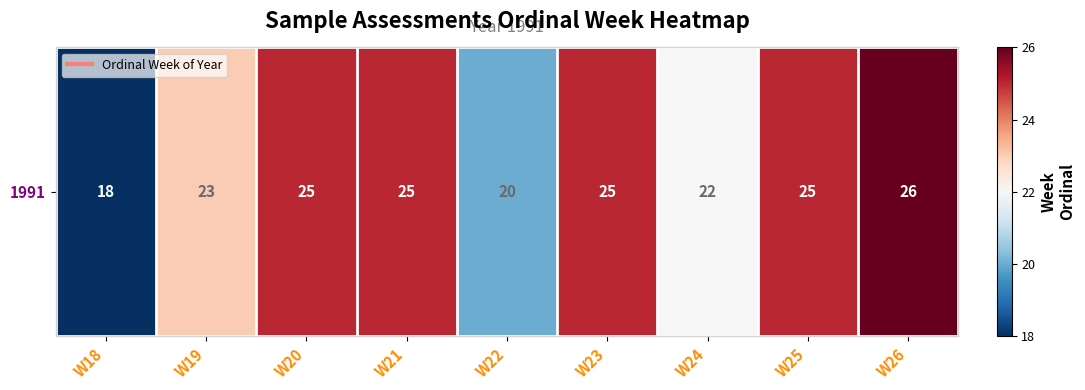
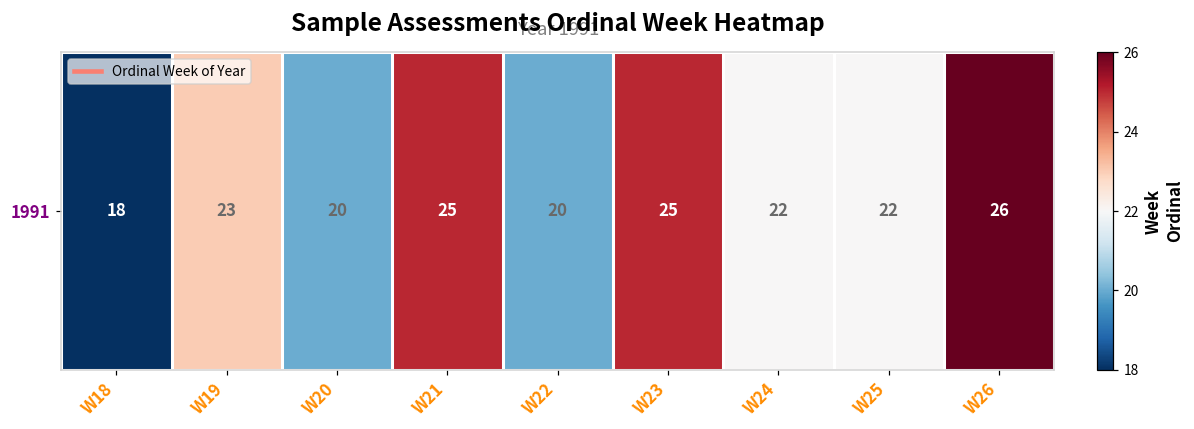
  {
    "1991": {
      "W18": 18,
      "W19": 23,
-     "W20": 25,
+     "W20": 20,
      "W21": 25,
      "W22": 20,
      "W23": 25,
      "W24": 22,
-     "W25": 25,
+     "W25": 22,
      "W26": 26
    }
  }
